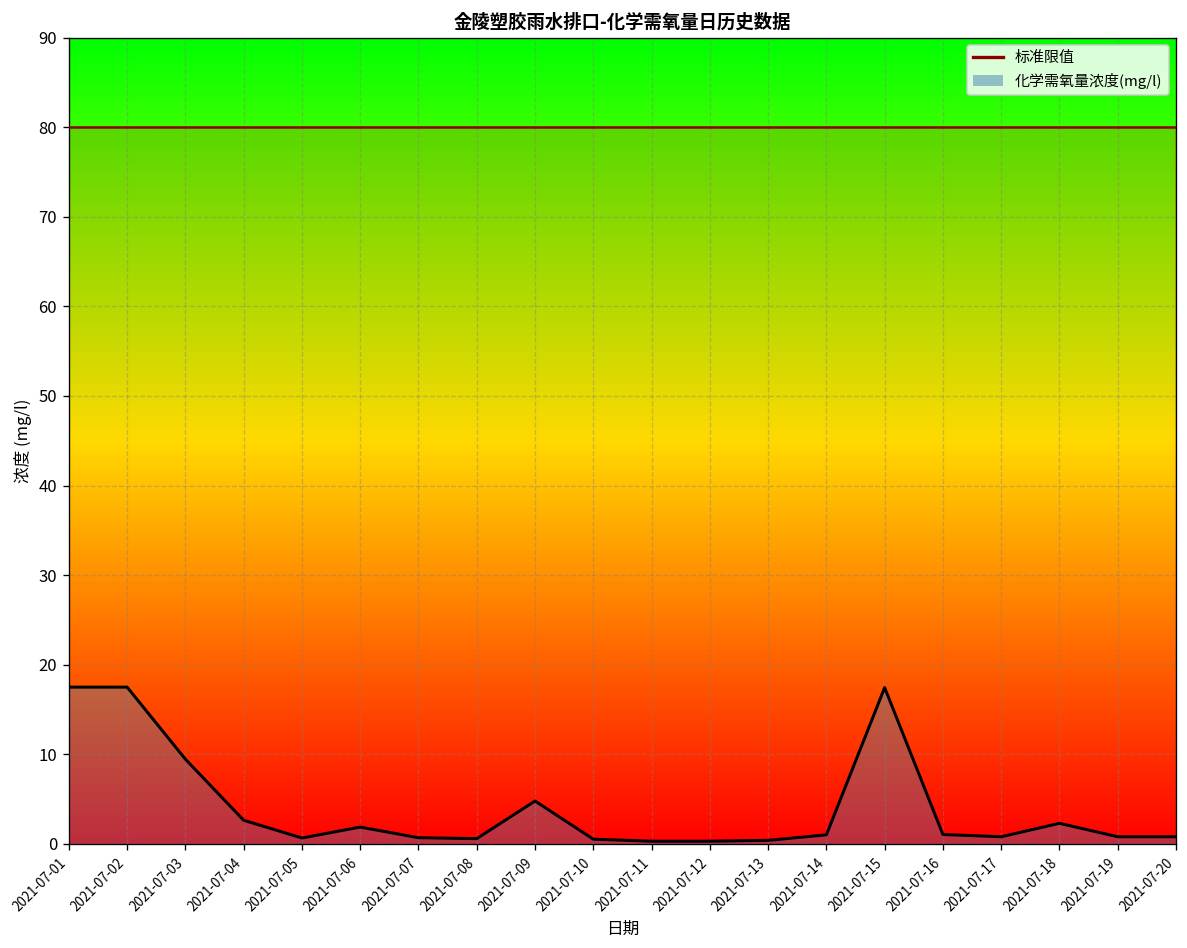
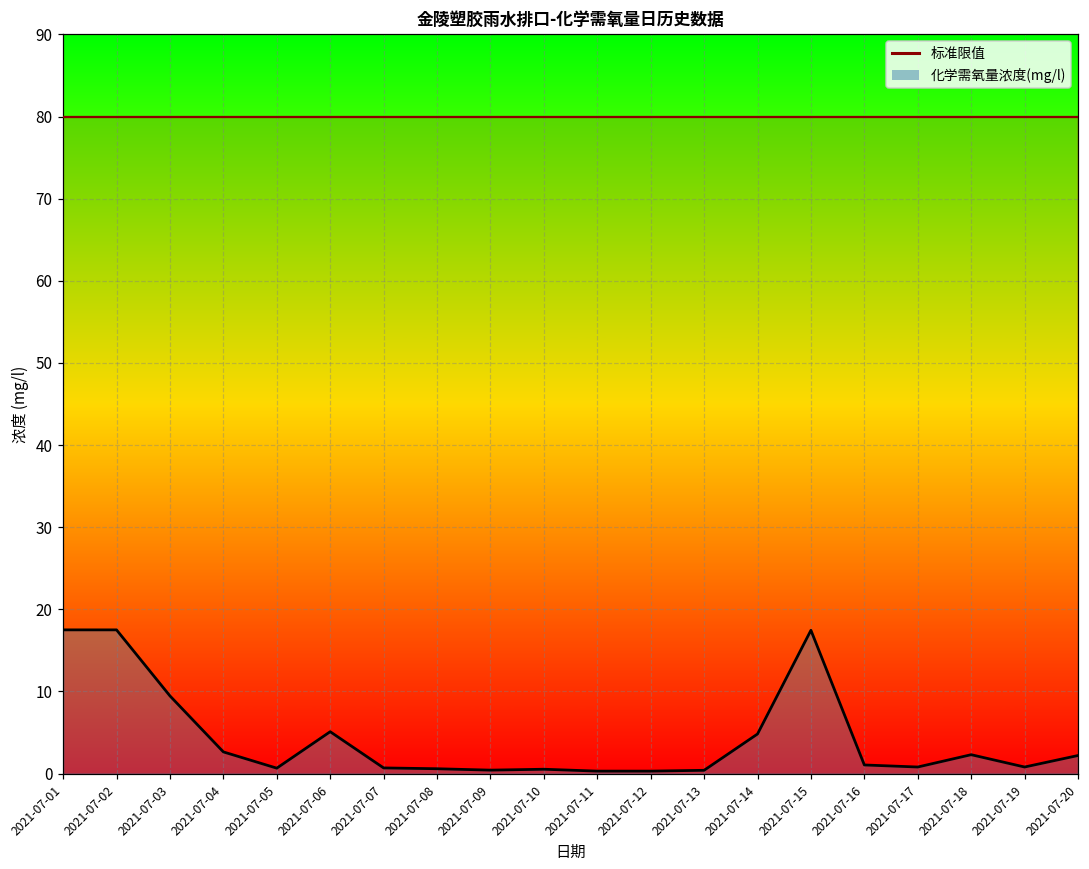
  {
    "化学需氧量浓度(mg/l)": {
      "2021-07-01": 18,
      "2021-07-02": 18,
      "2021-07-03": 9,
      "2021-07-04": 3,
      "2021-07-05": 1,
-     "2021-07-06": 2,
+     "2021-07-06": 5,
      "2021-07-07": 1,
      "2021-07-08": 1,
-     "2021-07-09": 5,
+     "2021-07-09": 0,
      "2021-07-10": 1,
      "2021-07-11": 0,
      "2021-07-12": 0,
      "2021-07-13": 0,
-     "2021-07-14": 1,
+     "2021-07-14": 5,
      "2021-07-15": 17,
      "2021-07-16": 1,
      "2021-07-17": 1,
      "2021-07-18": 2,
      "2021-07-19": 1,
-     "2021-07-20": 1
+     "2021-07-20": 2
    }
  }
